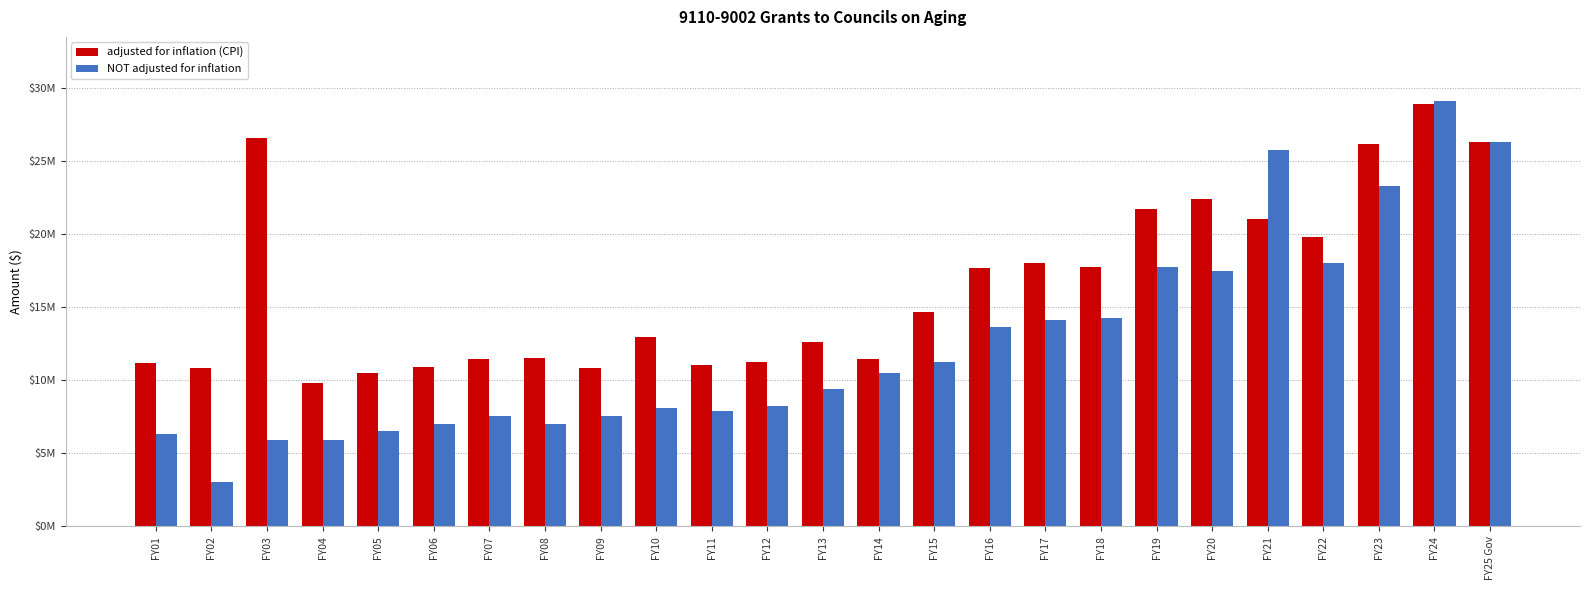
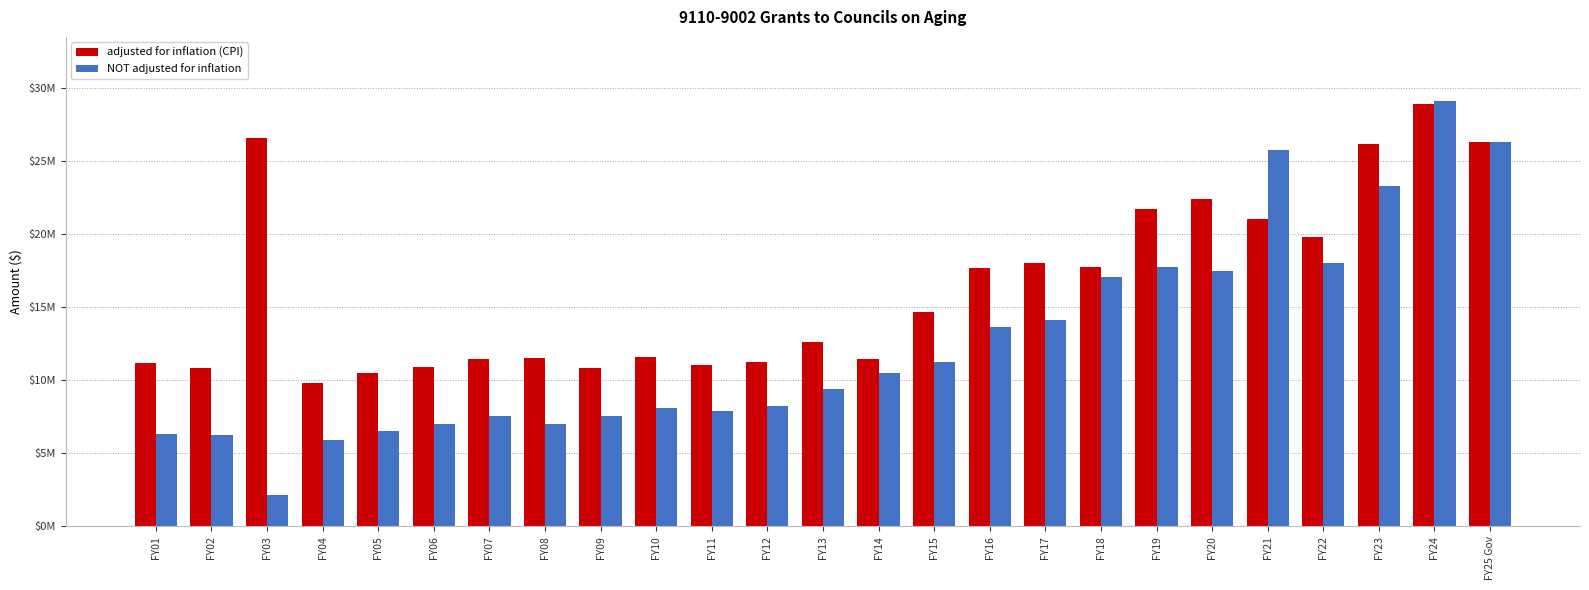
  {
    "adjusted for inflation (CPI)": {
      "FY01": "$11200000",
      "FY02": "$10900000",
      "FY03": "$26600000",
      "FY04": "$9800000",
      "FY05": "$10500000",
      "FY06": "$10900000",
      "FY07": "$11400000",
      "FY08": "$11500000",
      "FY09": "$10900000",
-     "FY10": "$13000000",
+     "FY10": "$11600000",
      "FY11": "$11100000",
      "FY12": "$11200000",
      "FY13": "$12600000",
      "FY14": "$11500000",
      "FY15": "$14700000",
      "FY16": "$17700000",
      "FY17": "$18100000",
      "FY18": "$17800000",
      "FY19": "$21700000",
      "FY20": "$22400000",
      "FY21": "$21000000",
      "FY22": "$19800000",
      "FY23": "$26200000",
      "FY24": "$28900000",
      "FY25 Gov": "$26300000"
    },
    "NOT adjusted for inflation": {
      "FY01": "$6300000",
-     "FY02": "$3100000",
-     "FY03": "$5900000",
+     "FY02": "$6300000",
+     "FY03": "$2200000",
      "FY04": "$5900000",
      "FY05": "$6500000",
      "FY06": "$7000000",
      "FY07": "$7600000",
      "FY08": "$7000000",
      "FY09": "$7500000",
      "FY10": "$8100000",
      "FY11": "$7900000",
      "FY12": "$8300000",
      "FY13": "$9400000",
      "FY14": "$10500000",
      "FY15": "$11200000",
      "FY16": "$13600000",
      "FY17": "$14200000",
-     "FY18": "$14200000",
+     "FY18": "$17100000",
      "FY19": "$17800000",
      "FY20": "$17500000",
      "FY21": "$25700000",
      "FY22": "$18000000",
      "FY23": "$23300000",
      "FY24": "$29200000",
      "FY25 Gov": "$26300000"
    }
  }
